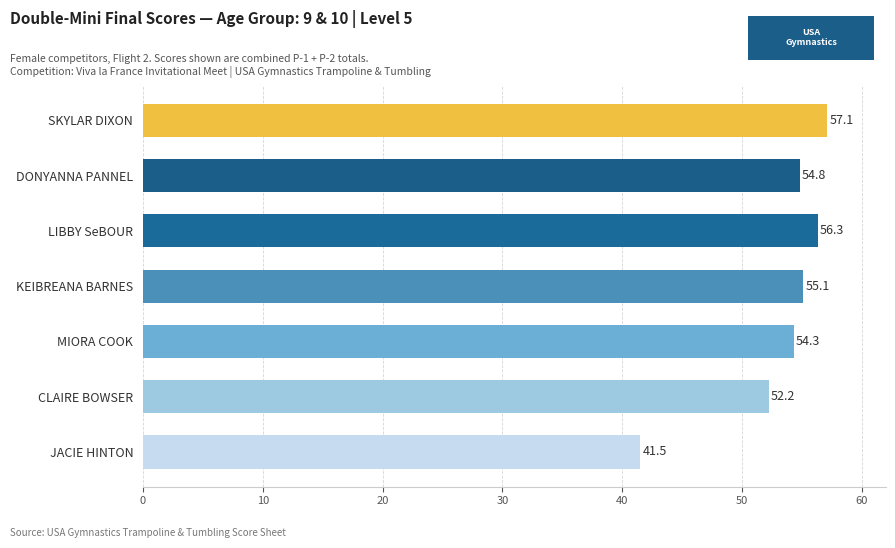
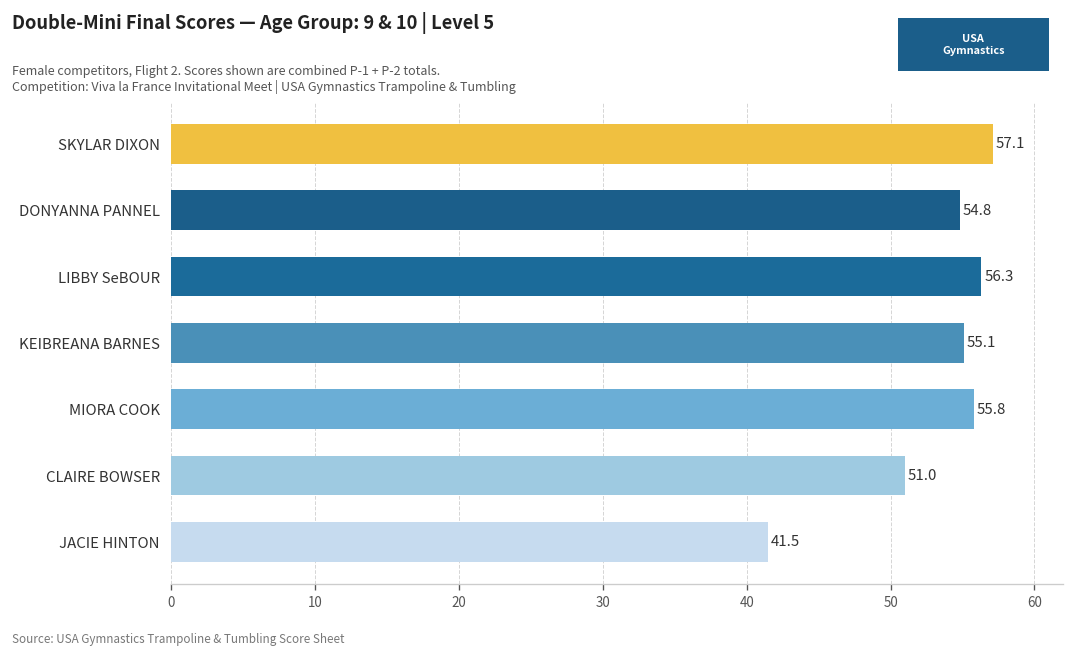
  {
    "SKYLAR DIXON": 57.1,
    "DONYANNA PANNEL": 54.8,
    "LIBBY SeBOUR": 56.3,
    "KEIBREANA BARNES": 55.1,
-   "MIORA COOK": 54.3,
-   "CLAIRE BOWSER": 52.2,
+   "MIORA COOK": 55.8,
+   "CLAIRE BOWSER": 51.0,
    "JACIE HINTON": 41.5
  }
